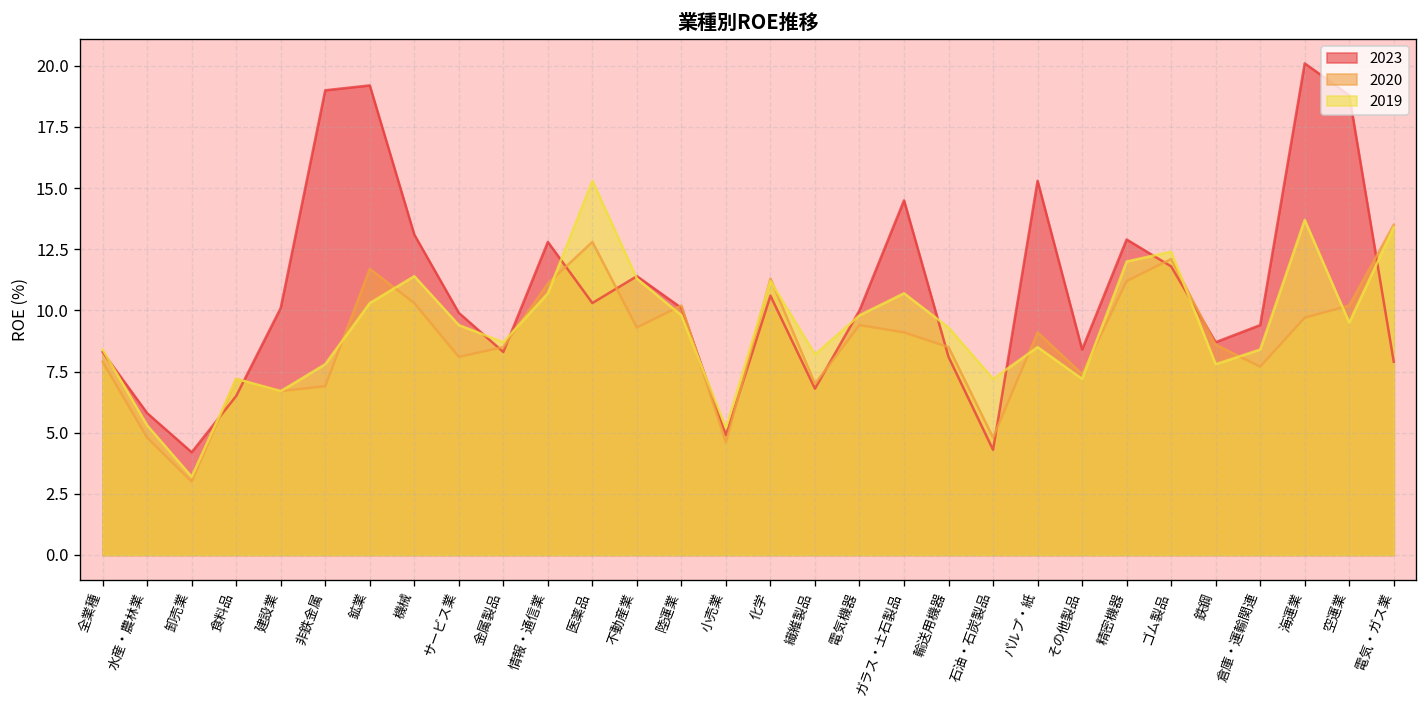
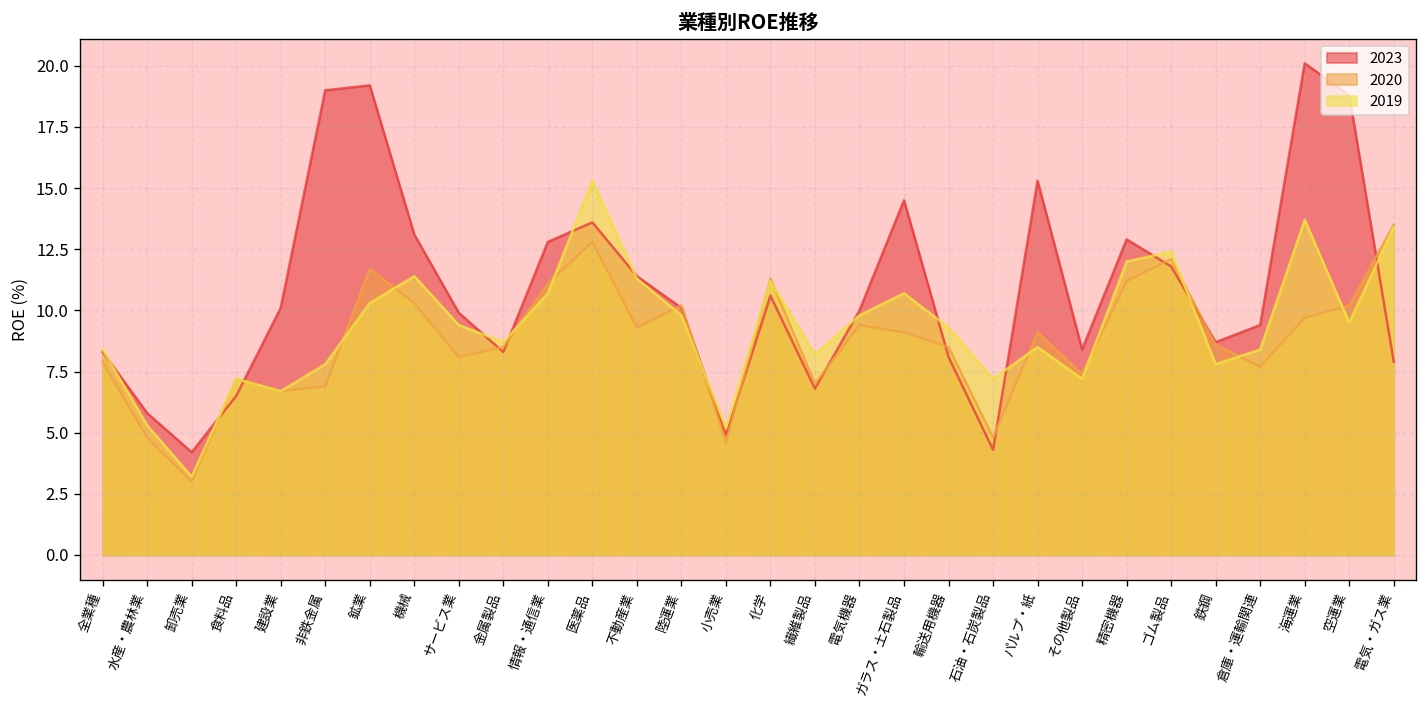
  {
    "2023": {
      "水産・農林業": 5.8,
      "卸売業": 4.2,
      "食料品": 6.5,
      "建設業": 10.1,
      "非鉄金属": 19.0,
      "鉱業": 19.2,
      "機械": 13.1,
      "サービス業": 9.9,
      "金属製品": 8.3,
      "情報・通信業": 12.8,
-     "医薬品": 10.3,
+     "医薬品": 13.6,
      "小売業": 4.9,
      "化学": 10.6,
      "繊維製品": 6.8,
      "電気機器": 10.0,
      "ガラス・土石製品": 14.5,
      "輸送用機器": 8.1,
      "石油・石炭製品": 4.3,
      "パルプ・紙": 15.3,
      "その他製品": 8.4,
      "精密機器": 12.9,
      "ゴム製品": 11.8,
      "倉庫・運輸関連": 9.4,
      "海運業": 20.1,
      "電気・ガス業": 7.9
    }
  }
